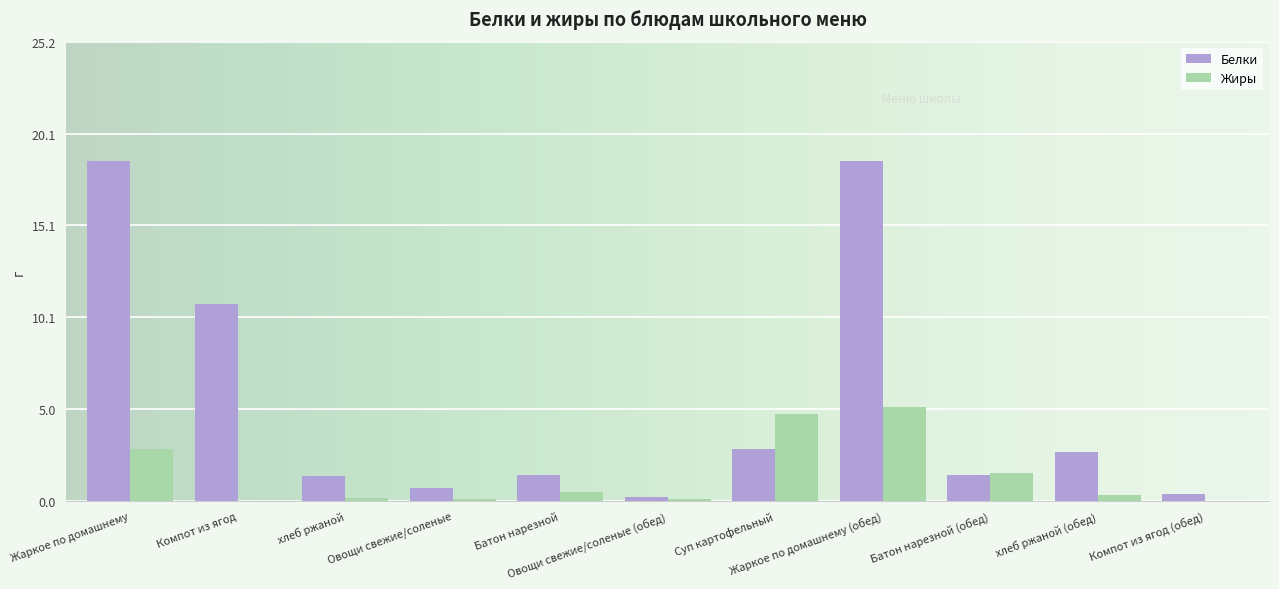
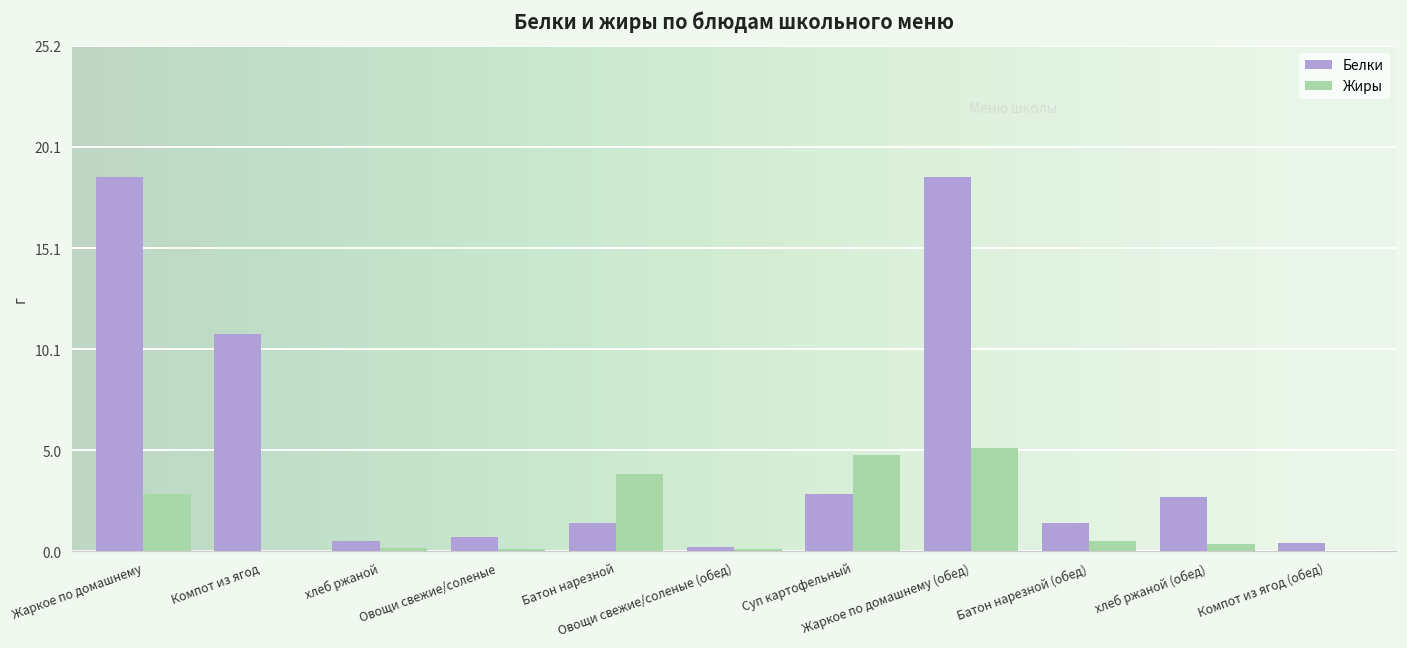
  {
    "Белки": {
      "Жаркое по домашнему": 18.7,
      "Компот из ягод": 10.8,
-     "хлеб ржаной": 1.4,
+     "хлеб ржаной": 0.5,
      "Овощи свежие/соленые": 0.7,
      "Батон нарезной": 1.4,
      "Овощи свежие/соленые (обед)": 0.2,
      "Суп картофельный": 2.9,
      "Жаркое по домашнему (обед)": 18.7,
      "Батон нарезной (обед)": 1.4,
      "хлеб ржаной (обед)": 2.7,
      "Компот из ягод (обед)": 0.4
    },
    "Жиры": {
      "Жаркое по домашнему": 2.8,
      "Компот из ягод": 0.0,
      "хлеб ржаной": 0.2,
-     "Батон нарезной": 0.5,
+     "Батон нарезной": 3.8,
      "Суп картофельный": 4.8,
      "Жаркое по домашнему (обед)": 5.1,
-     "Батон нарезной (обед)": 1.6,
+     "Батон нарезной (обед)": 0.5,
      "хлеб ржаной (обед)": 0.4,
      "Компот из ягод (обед)": 0.0
    }
  }
